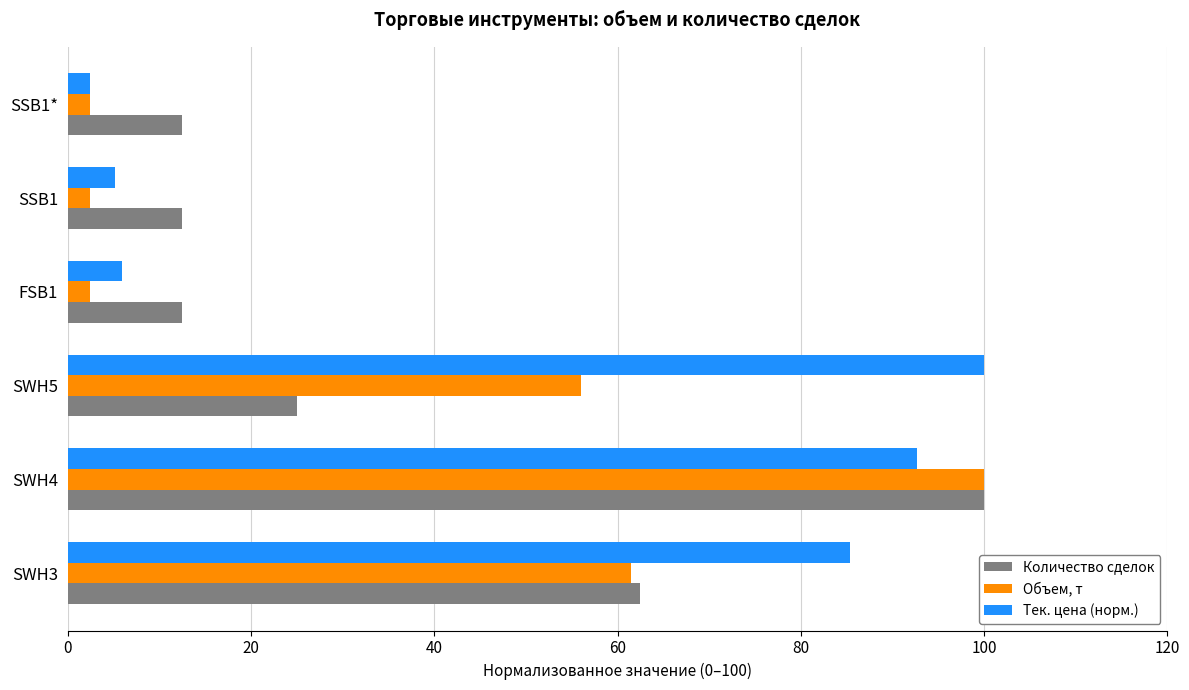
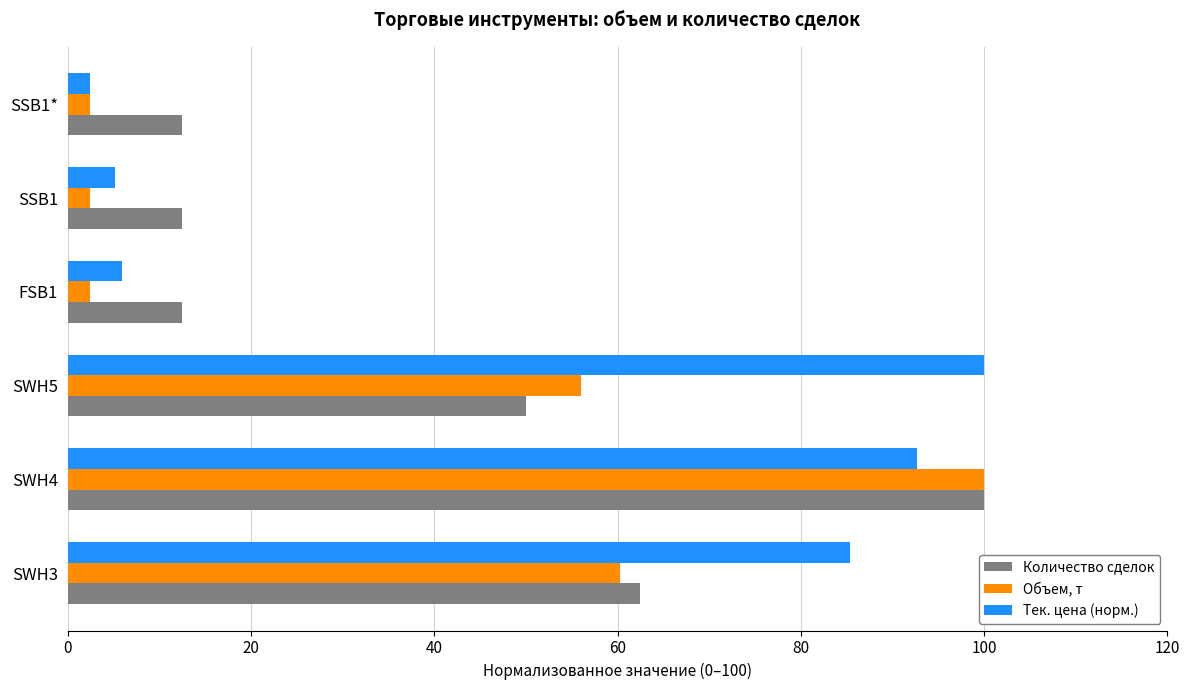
  {
    "Количество сделок": {
      "SSB1*": 13,
      "SSB1": 13,
      "FSB1": 13,
-     "SWH5": 25,
+     "SWH5": 50,
      "SWH4": 100,
      "SWH3": 63
    },
    "Объем, т": {
      "SSB1*": 2,
      "SSB1": 2,
      "FSB1": 2,
      "SWH5": 56,
      "SWH4": 100,
-     "SWH3": 62
+     "SWH3": 60
    },
    "Тек. цена (норм.)": {
      "SSB1*": 2,
      "SSB1": 5,
      "FSB1": 6,
      "SWH5": 100,
      "SWH4": 93,
      "SWH3": 85
    }
  }
